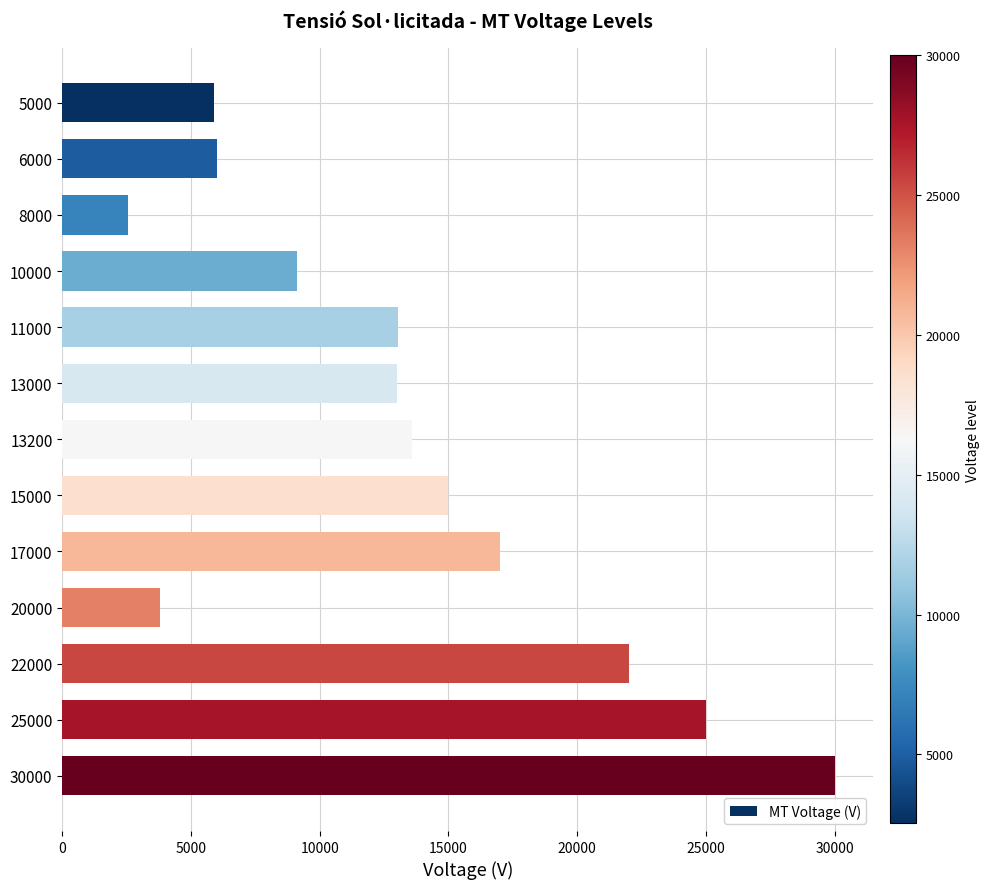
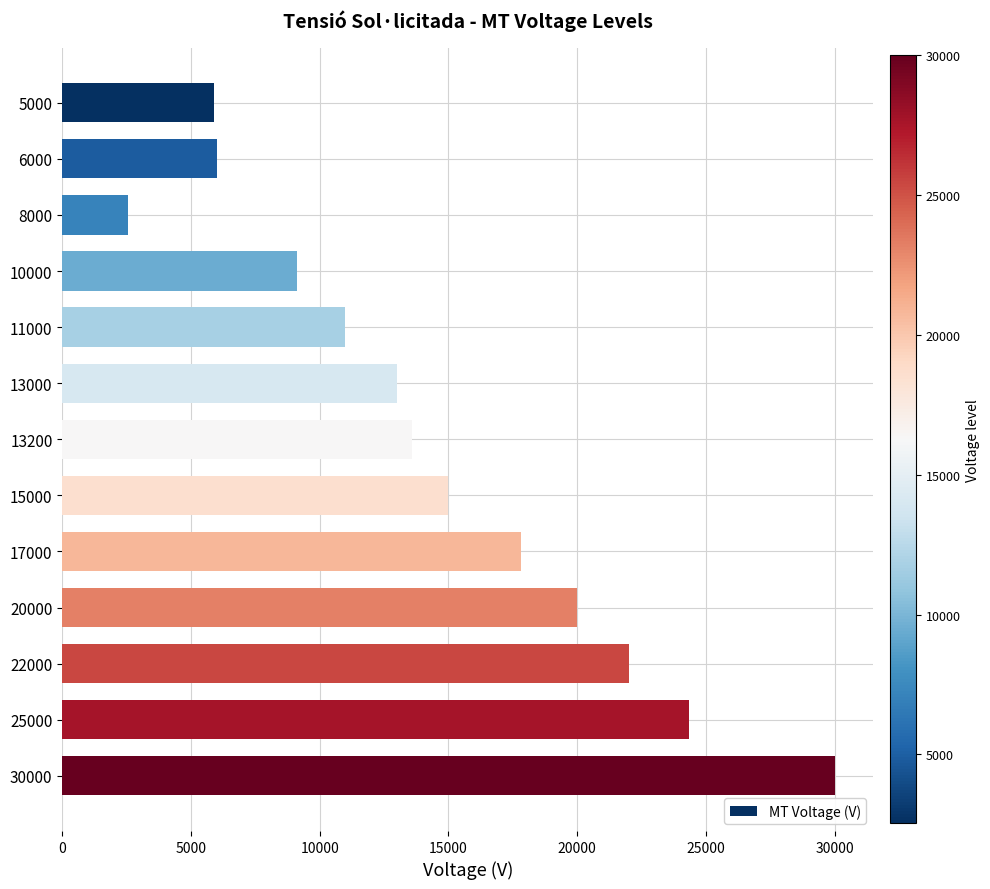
  {
    "5000": 5900,
    "6000": 6000,
    "8000": 2500,
    "10000": 9100,
-   "11000": 13100,
+   "11000": 11000,
    "13000": 13000,
    "13200": 13600,
    "15000": 15000,
-   "17000": 17000,
-   "20000": 3800,
+   "17000": 17800,
+   "20000": 20000,
    "22000": 22000,
-   "25000": 25000,
+   "25000": 24300,
    "30000": 30000
  }
